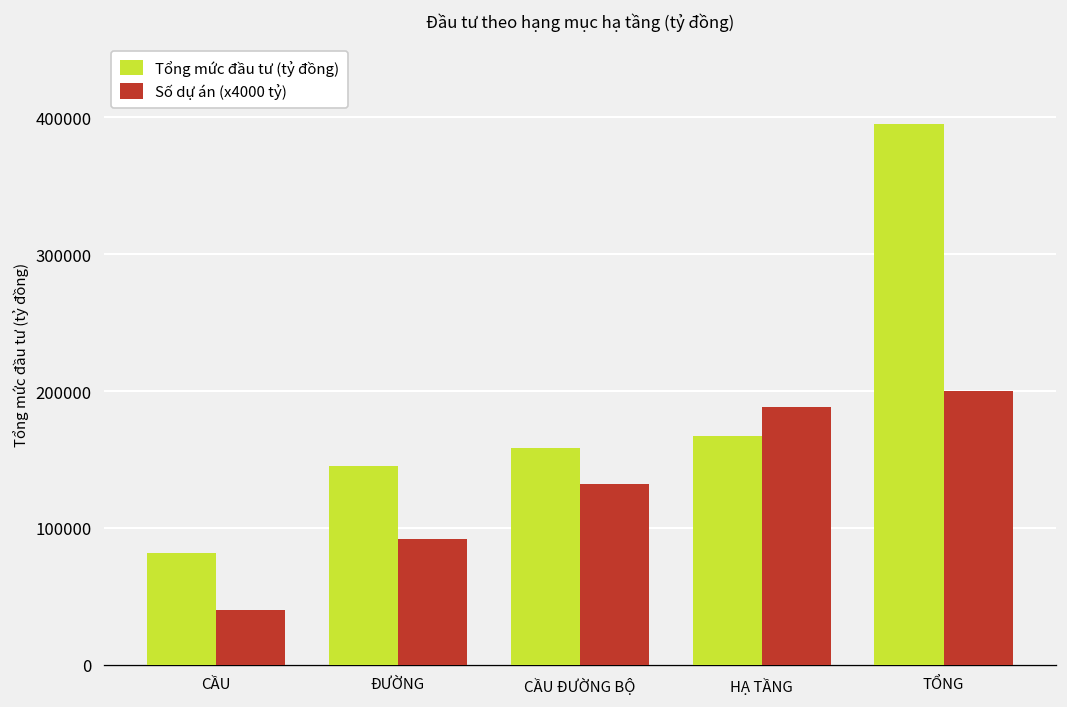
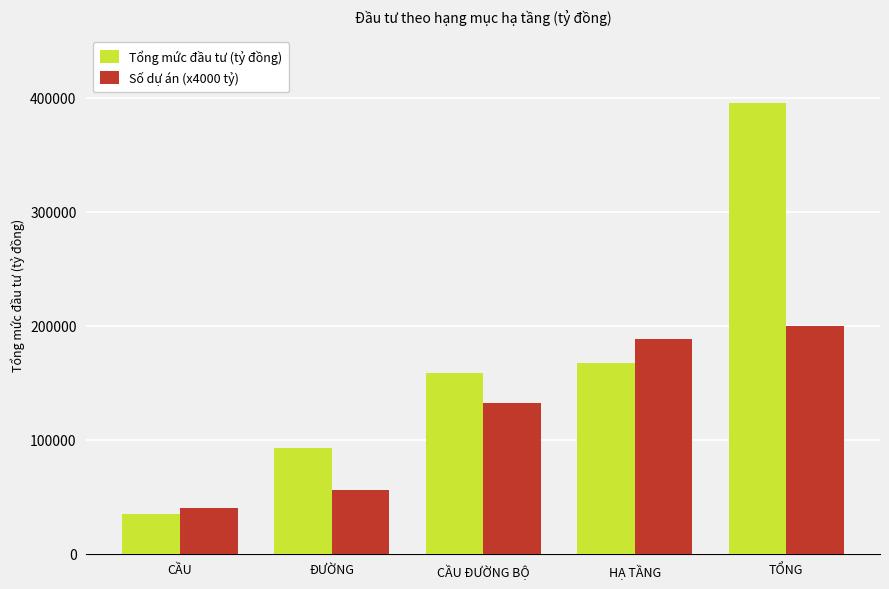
  {
    "Tổng mức đầu tư (tỷ đồng)": {
-     "CẦU": 81000,
-     "ĐƯỜNG": 145000,
+     "CẦU": 35000,
+     "ĐƯỜNG": 93000,
      "CẦU ĐƯỜNG BỘ": 158000,
      "HẠ TẦNG": 167000,
      "TỔNG": 395000
    },
    "Số dự án (x4000 tỷ)": {
      "CẦU": 40000,
-     "ĐƯỜNG": 92000,
+     "ĐƯỜNG": 56000,
      "CẦU ĐƯỜNG BỘ": 132000,
      "HẠ TẦNG": 188000,
      "TỔNG": 200000
    }
  }
